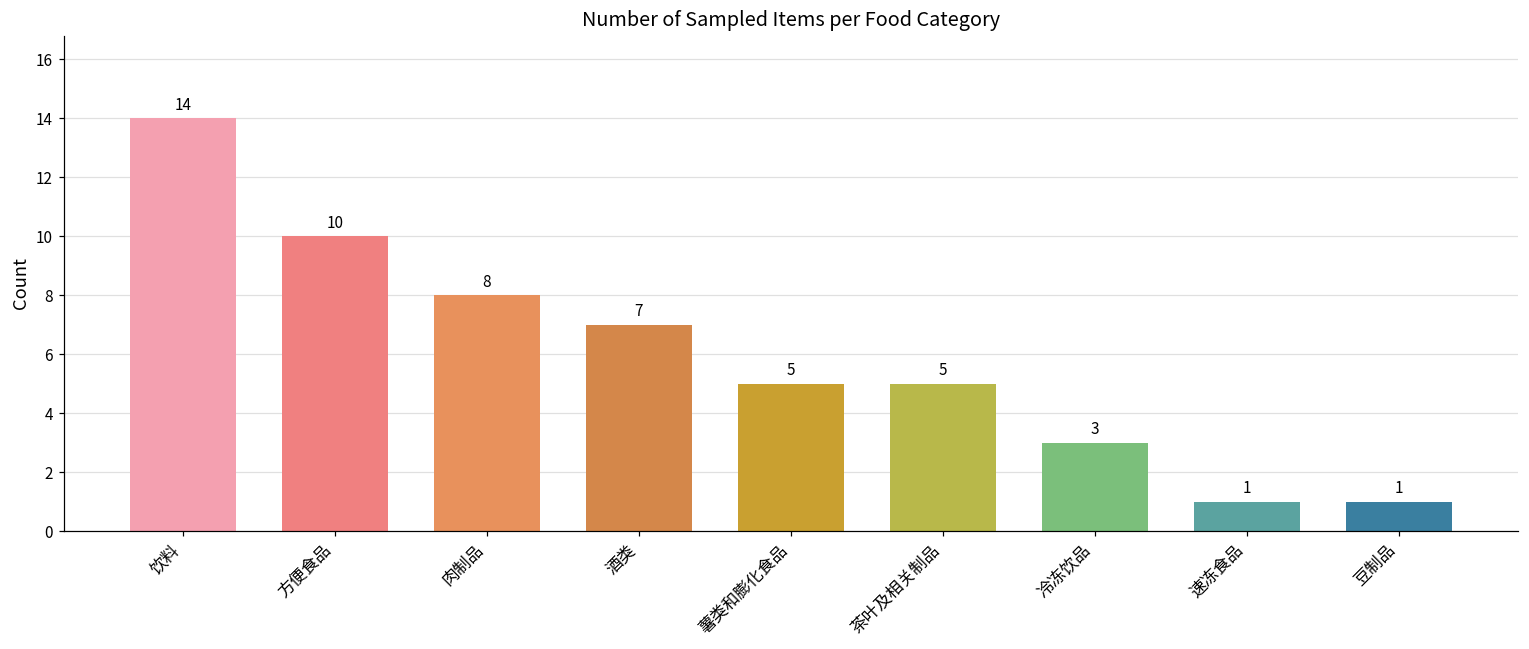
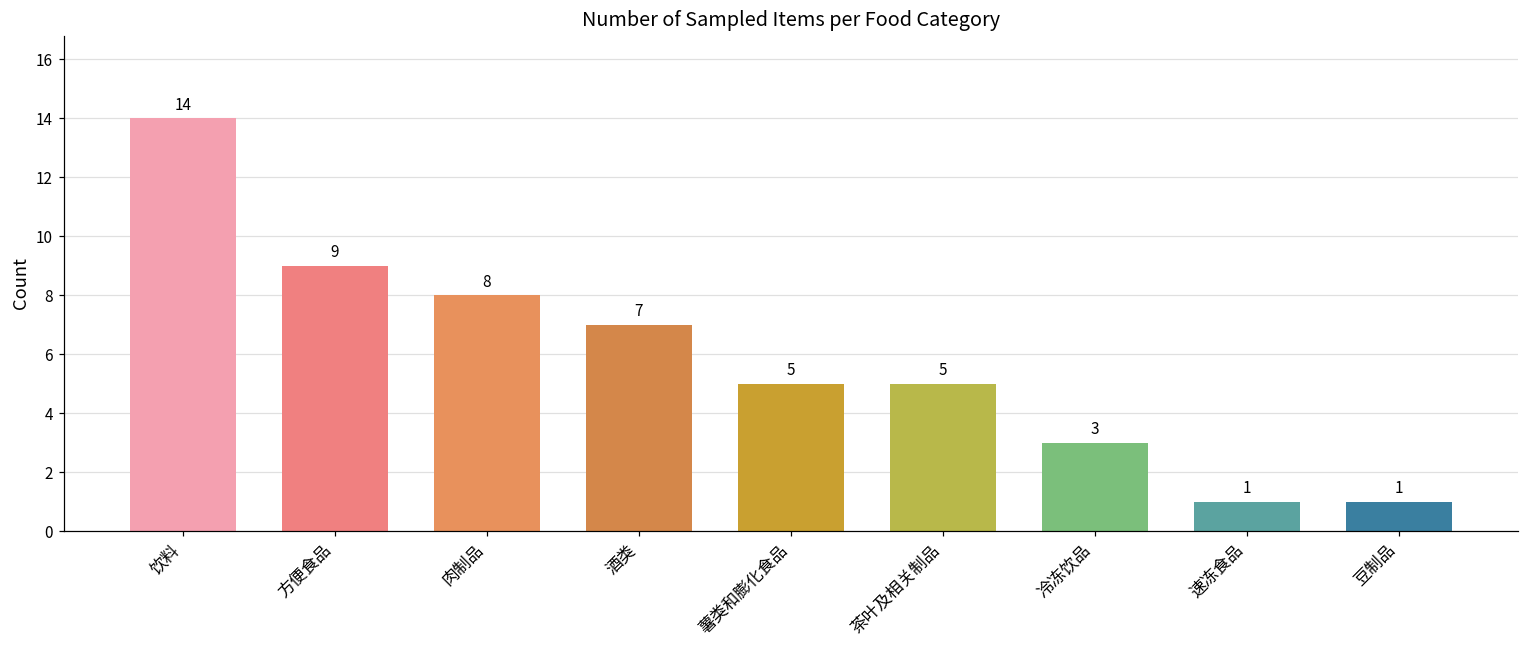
  {
    "饮料": 14,
-   "方便食品": 10,
+   "方便食品": 9,
    "肉制品": 8,
    "酒类": 7,
    "薯类和膨化食品": 5,
    "茶叶及相关制品": 5,
    "冷冻饮品": 3,
    "速冻食品": 1,
    "豆制品": 1
  }
